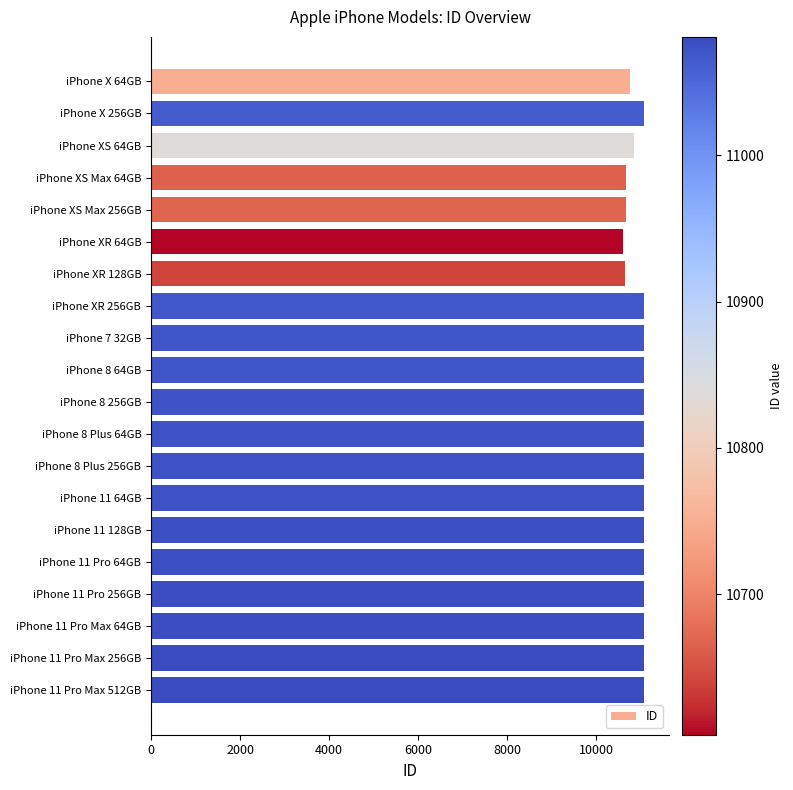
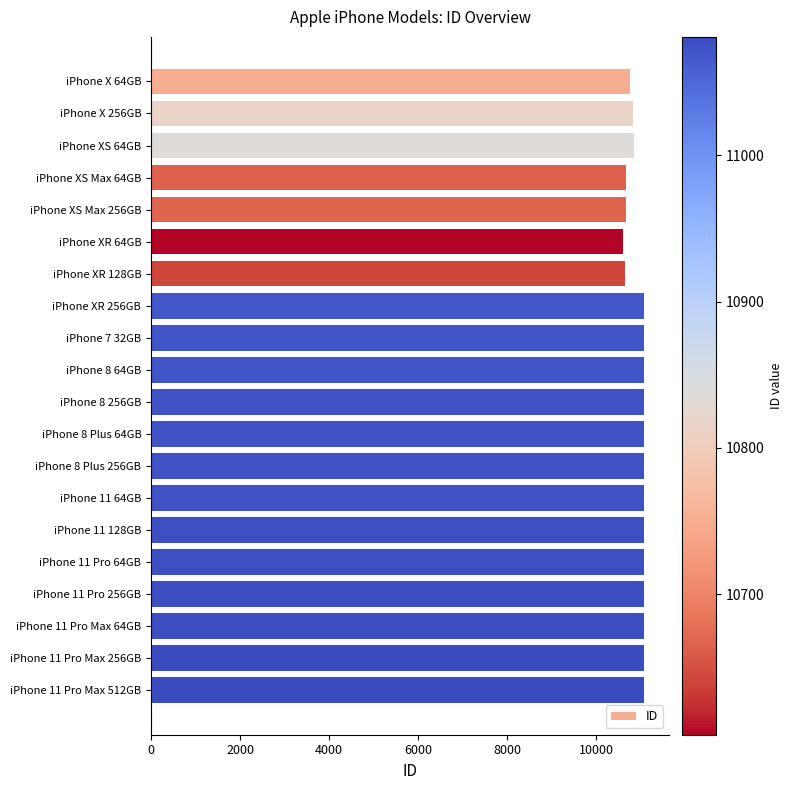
  {
    "iPhone X 64GB": 10700,
-   "iPhone X 256GB": 11100,
+   "iPhone X 256GB": 10800,
    "iPhone XS 64GB": 10800,
    "iPhone XS Max 64GB": 10700,
    "iPhone XS Max 256GB": 10700,
    "iPhone XR 64GB": 10600,
    "iPhone XR 128GB": 10600,
    "iPhone XR 256GB": 11100,
    "iPhone 7 32GB": 11100,
    "iPhone 8 64GB": 11100,
    "iPhone 8 256GB": 11100,
    "iPhone 8 Plus 64GB": 11100,
    "iPhone 8 Plus 256GB": 11100,
    "iPhone 11 64GB": 11100,
    "iPhone 11 128GB": 11100,
    "iPhone 11 Pro 64GB": 11100,
    "iPhone 11 Pro 256GB": 11100,
    "iPhone 11 Pro Max 64GB": 11100,
    "iPhone 11 Pro Max 256GB": 11100,
    "iPhone 11 Pro Max 512GB": 11100
  }
